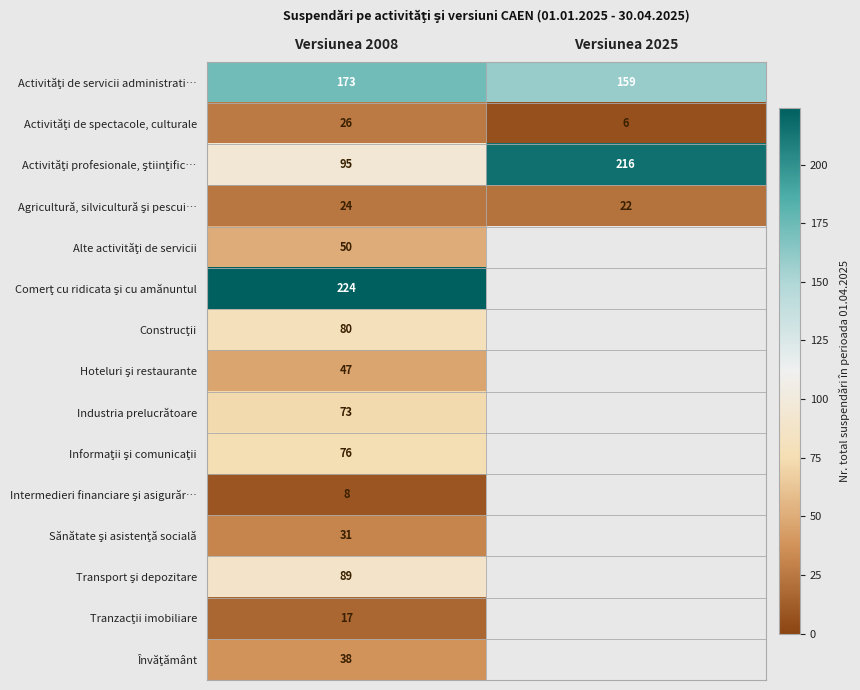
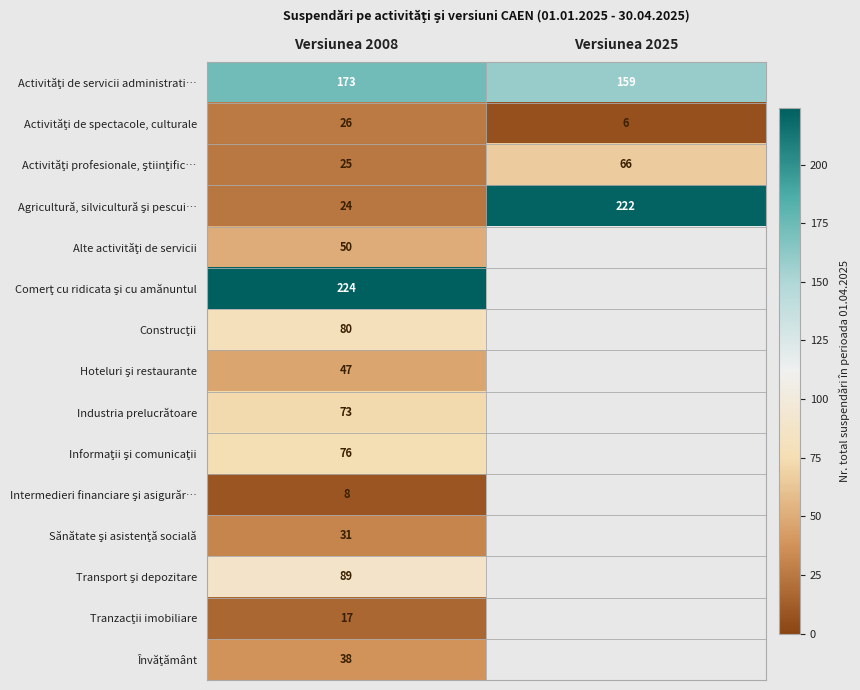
  {
    "Activităţi de servicii administrati…": {
      "Versiunea 2008": 173,
      "Versiunea 2025": 159
    },
    "Activităţi de spectacole, culturale": {
      "Versiunea 2008": 26,
      "Versiunea 2025": 6
    },
    "Activităţi profesionale, ştiinţific…": {
-     "Versiunea 2008": 95,
-     "Versiunea 2025": 216
+     "Versiunea 2008": 25,
+     "Versiunea 2025": 66
    },
    "Agricultură, silvicultură şi pescui…": {
      "Versiunea 2008": 24,
-     "Versiunea 2025": 22
+     "Versiunea 2025": 222
    },
    "Alte activităţi de servicii": {
      "Versiunea 2008": 50
    },
    "Comerţ cu ridicata şi cu amănuntul": {
      "Versiunea 2008": 224
    },
    "Construcţii": {
      "Versiunea 2008": 80
    },
    "Hoteluri şi restaurante": {
      "Versiunea 2008": 47
    },
    "Industria prelucrătoare": {
      "Versiunea 2008": 73
    },
    "Informaţii şi comunicaţii": {
      "Versiunea 2008": 76
    },
    "Intermedieri financiare şi asigurăr…": {
      "Versiunea 2008": 8
    },
    "Sănătate şi asistenţă socială": {
      "Versiunea 2008": 31
    },
    "Transport şi depozitare": {
      "Versiunea 2008": 89
    },
    "Tranzacţii imobiliare": {
      "Versiunea 2008": 17
    },
    "Învăţământ": {
      "Versiunea 2008": 38
    }
  }
